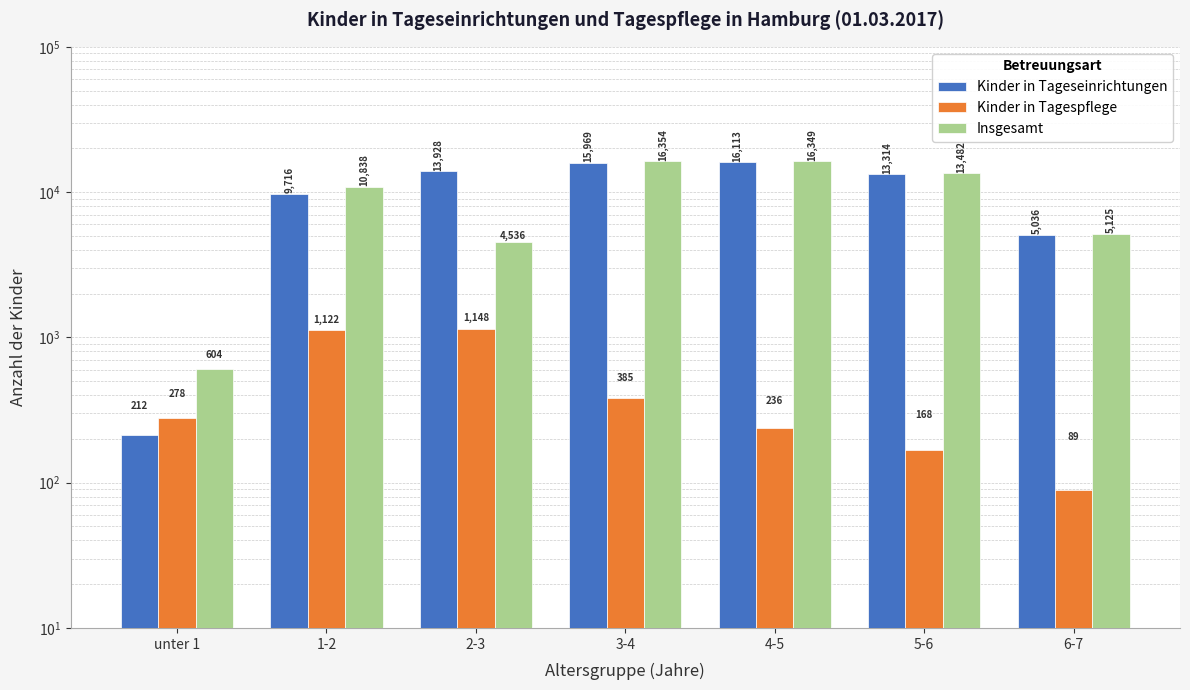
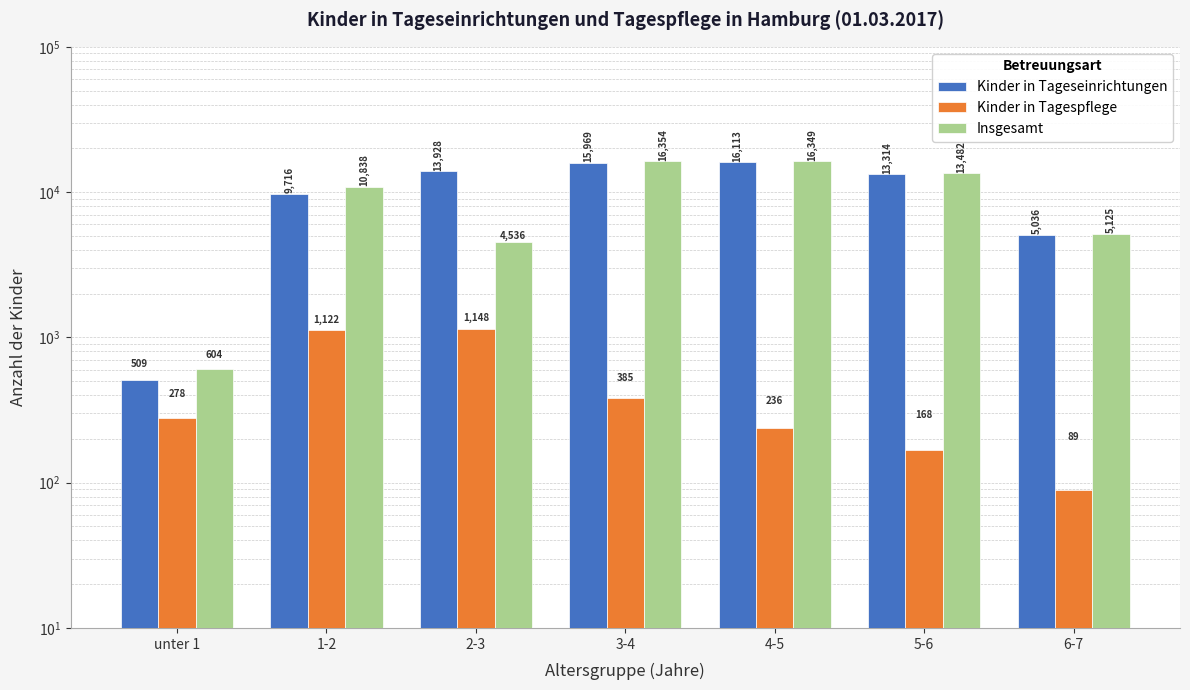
  {
    "Kinder in Tageseinrichtungen": {
-     "unter 1": "212",
+     "unter 1": "509",
      "1-2": "9,716",
      "2-3": "13,928",
      "3-4": "15,969",
      "4-5": "16,113",
      "5-6": "13,314",
      "6-7": "5,036"
    },
    "Kinder in Tagespflege": {
      "unter 1": "278",
      "1-2": "1,122",
      "2-3": "1,148",
      "3-4": "385",
      "4-5": "236"
    },
    "Insgesamt": {
      "unter 1": "604",
      "1-2": "10,838",
      "2-3": "4,536",
      "3-4": "16,354",
      "4-5": "16,349",
      "6-7": "5,125"
    }
  }
